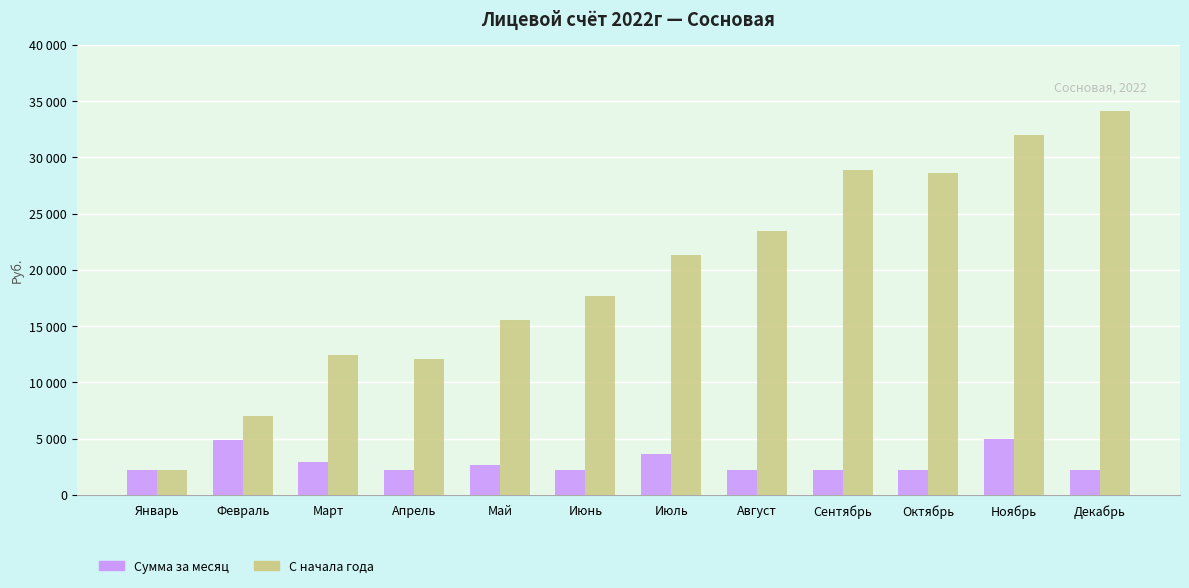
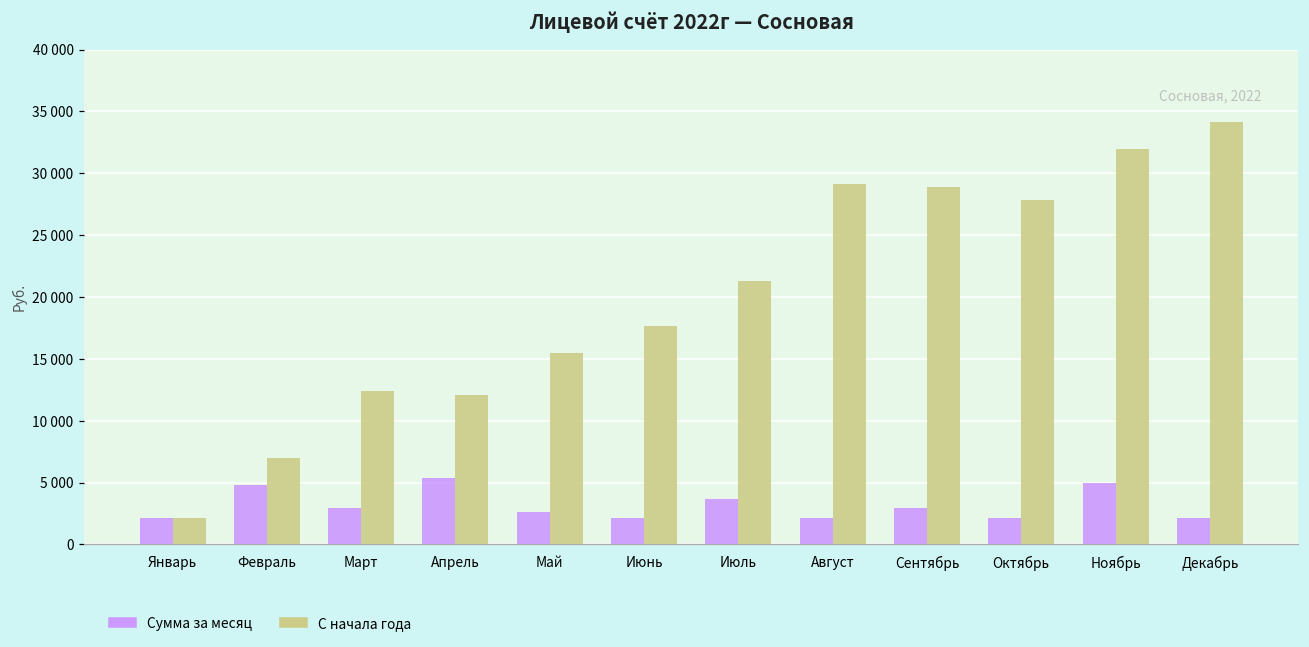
  {
    "Сумма за месяц": {
      "Январь": 2200,
      "Февраль": 4800,
      "Март": 3000,
-     "Апрель": 2200,
+     "Апрель": 5400,
      "Май": 2700,
      "Июнь": 2200,
      "Июль": 3600,
      "Август": 2200,
-     "Сентябрь": 2200,
+     "Сентябрь": 3000,
      "Октябрь": 2200,
      "Ноябрь": 5000,
      "Декабрь": 2200
    },
    "С начала года": {
      "Январь": 2200,
      "Февраль": 7000,
      "Март": 12400,
      "Апрель": 12100,
      "Май": 15500,
      "Июнь": 17700,
      "Июль": 21300,
-     "Август": 23500,
+     "Август": 29100,
      "Сентябрь": 28900,
-     "Октябрь": 28600,
+     "Октябрь": 27800,
      "Ноябрь": 32000
    }
  }
